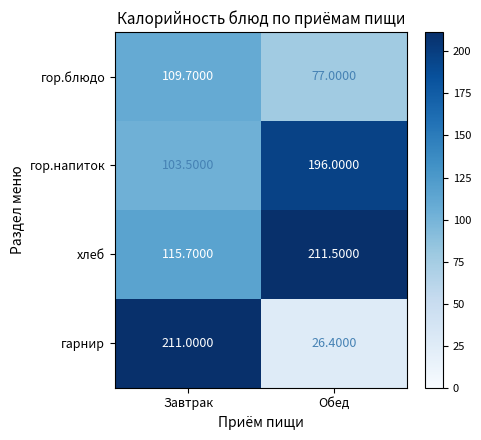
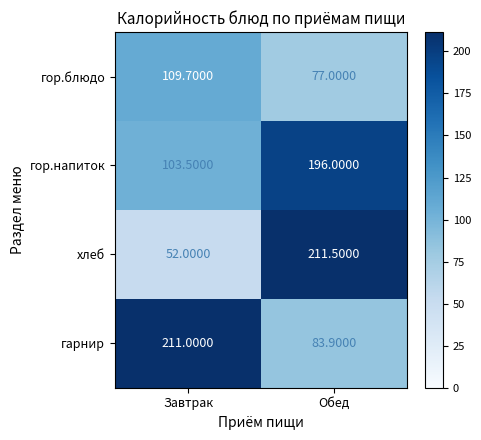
  {
    "гор.блюдо": {
      "Завтрак": 109.7000,
      "Обед": 77.0000
    },
    "гор.напиток": {
      "Обед": 196.0000
    },
    "хлеб": {
-     "Завтрак": 115.7000,
+     "Завтрак": 52.0000,
      "Обед": 211.5000
    },
    "гарнир": {
      "Завтрак": 211.0000,
-     "Обед": 26.4000
+     "Обед": 83.9000
    }
  }
